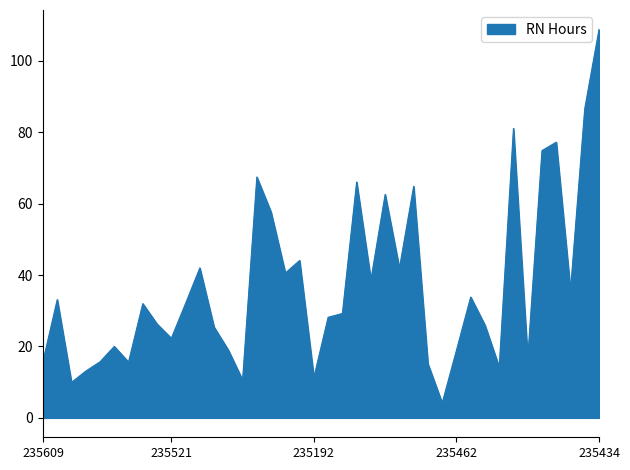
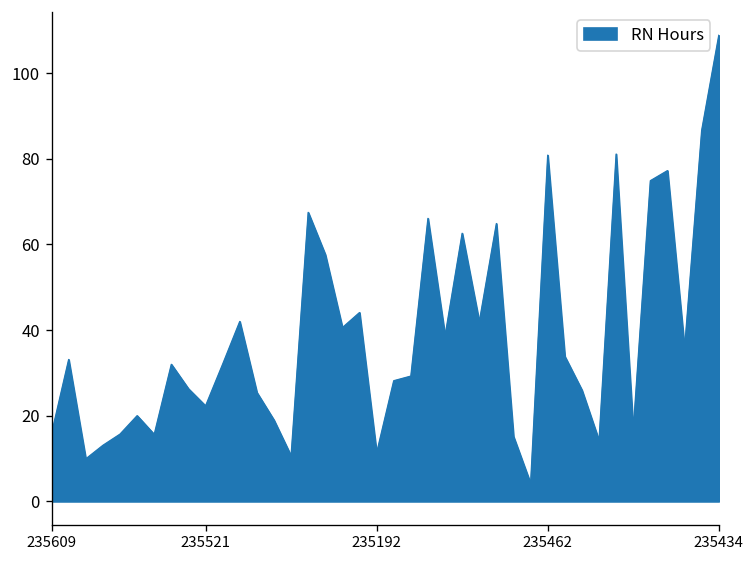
  {
    "235609": 16,
    "235521": 22,
    "235192": 11,
-   "235462": 19,
+   "235462": 81,
    "235434": 109
  }
